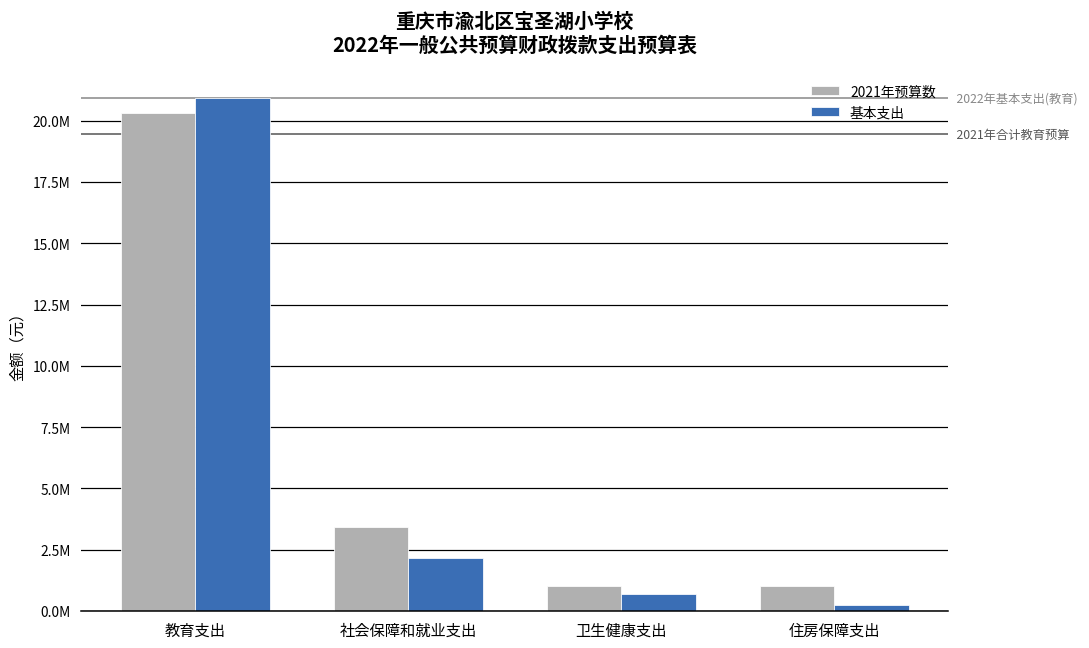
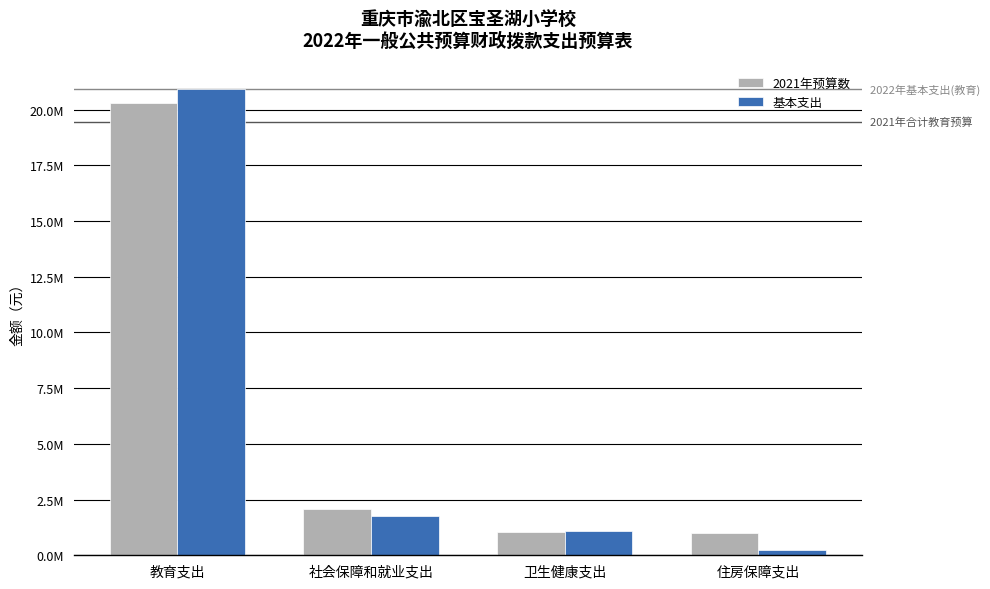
  {
    "2021年预算数": {
      "教育支出": 20300000,
-     "社会保障和就业支出": 3400000,
+     "社会保障和就业支出": 2100000,
      "卫生健康支出": 1000000,
      "住房保障支出": 1000000
    },
    "基本支出": {
      "教育支出": 20900000,
-     "社会保障和就业支出": 2200000,
-     "卫生健康支出": 700000,
+     "社会保障和就业支出": 1800000,
+     "卫生健康支出": 1100000,
      "住房保障支出": 200000
    }
  }
